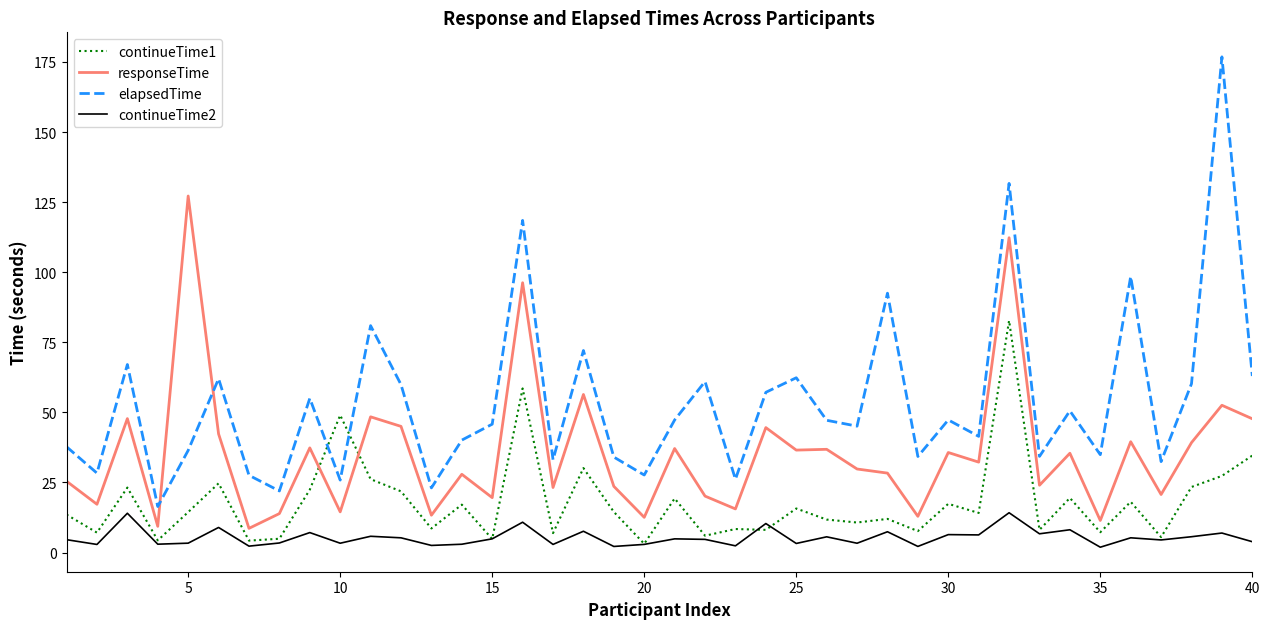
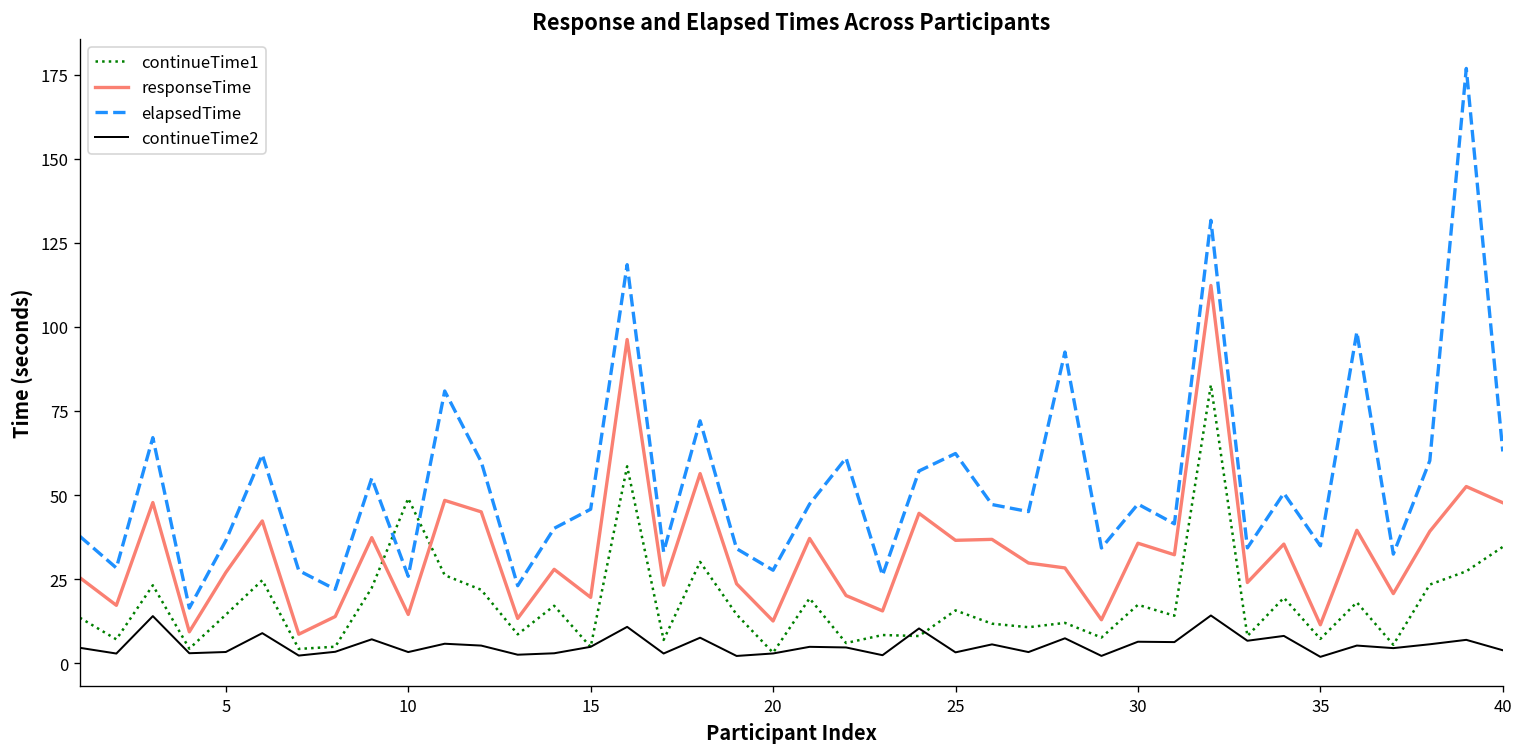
  {
    "continueTime1": {
      "5": 14,
      "10": 49,
      "25": 16,
      "30": 17,
      "35": 7,
      "40": 35
    },
    "responseTime": {
-     "5": 127,
+     "5": 27,
      "10": 14,
      "15": 20,
      "20": 13,
      "25": 37,
      "30": 36,
      "35": 11,
      "40": 48
    },
    "elapsedTime": {
      "5": 36,
      "10": 26,
      "15": 46,
      "20": 28,
      "25": 62,
      "30": 47,
      "35": 35,
      "40": 63
    },
    "continueTime2": {
      "5": 3,
      "10": 3,
      "25": 3,
      "30": 6,
      "35": 2,
      "40": 4
    }
  }
